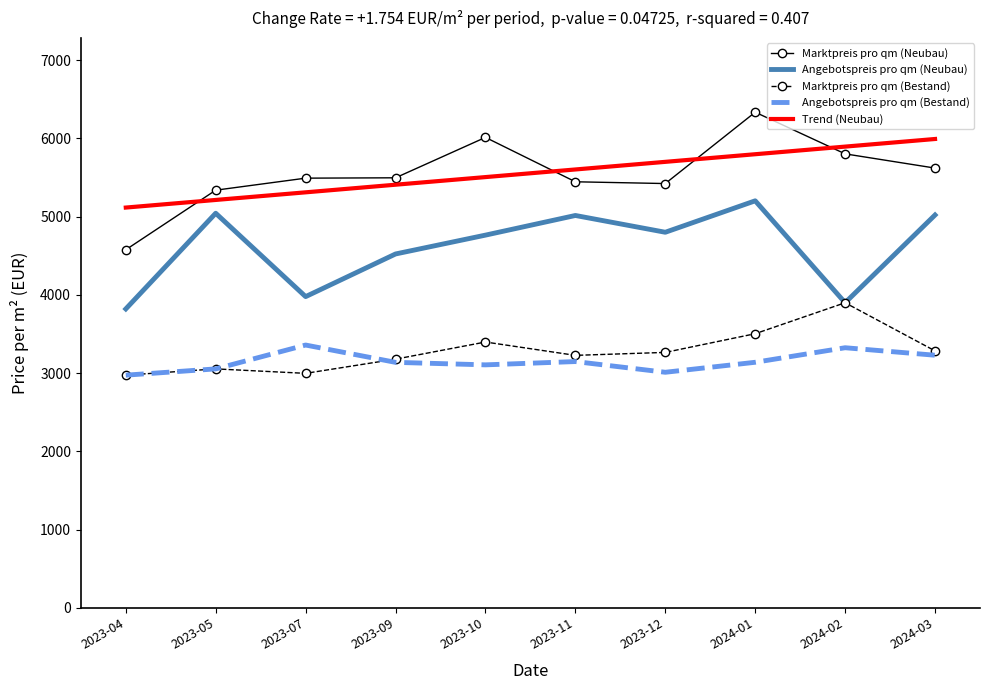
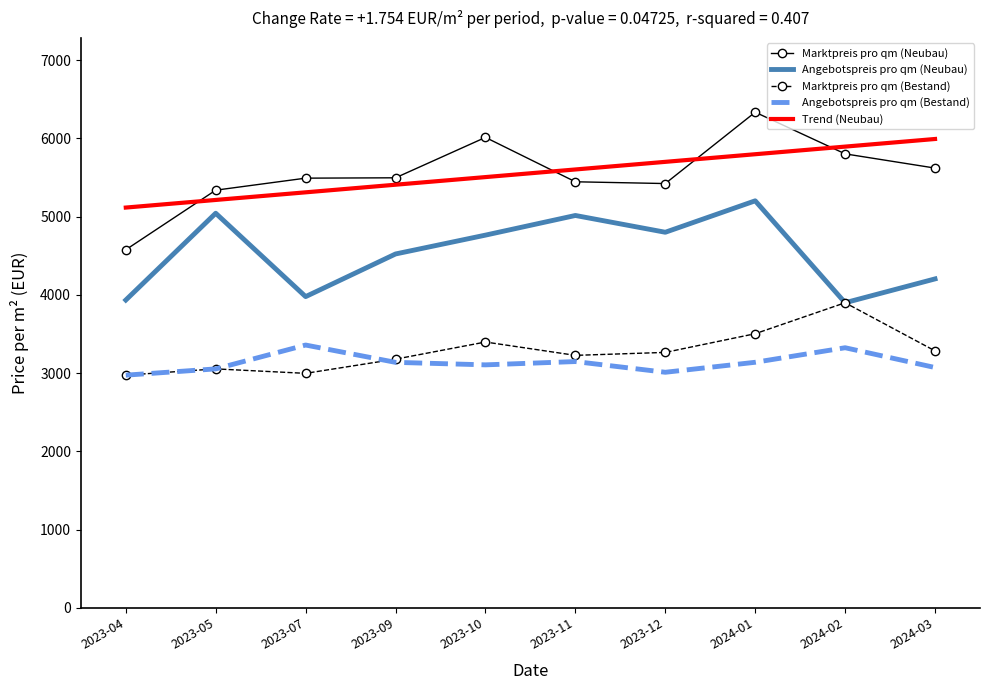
  {
    "Angebotspreis pro qm (Neubau)": {
-     "2023-04": 3800,
+     "2023-04": 3900,
      "2023-05": 5000,
      "2023-07": 4000,
      "2023-09": 4500,
      "2023-10": 4800,
      "2023-11": 5000,
      "2023-12": 4800,
      "2024-01": 5200,
-     "2024-03": 5000
+     "2024-03": 4200
    },
    "Angebotspreis pro qm (Bestand)": {
      "2023-07": 3400,
      "2023-09": 3100,
      "2023-10": 3100,
      "2023-11": 3100,
      "2023-12": 3000,
      "2024-01": 3100,
      "2024-02": 3300,
-     "2024-03": 3200
+     "2024-03": 3100
    },
    "Trend (Neubau)": {
      "2023-04": 5100,
      "2023-05": 5200,
      "2023-07": 5300,
      "2023-09": 5400,
      "2023-10": 5500,
      "2023-11": 5600,
      "2023-12": 5700,
      "2024-01": 5800,
      "2024-02": 5900,
      "2024-03": 6000
    }
  }
